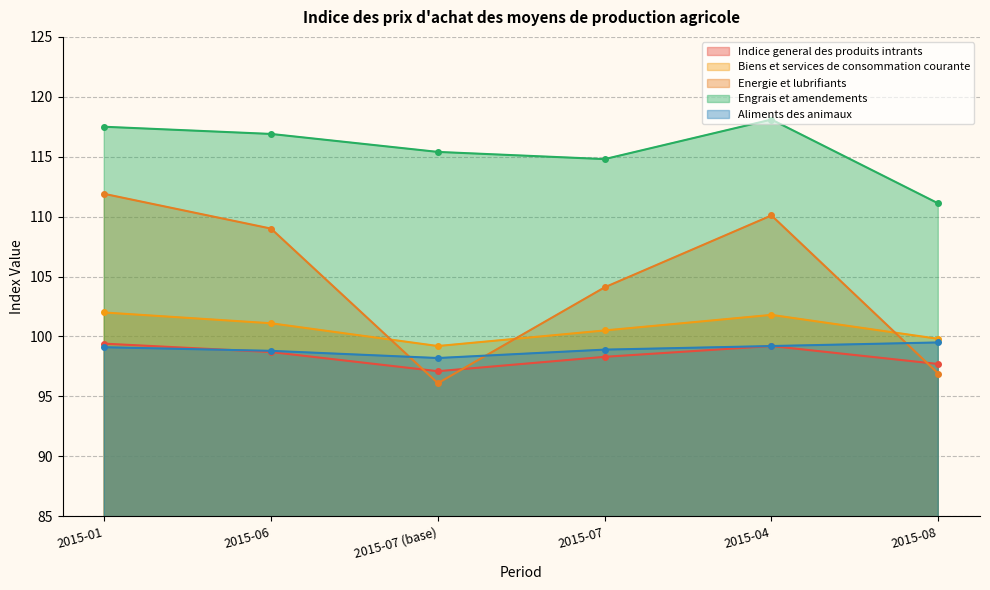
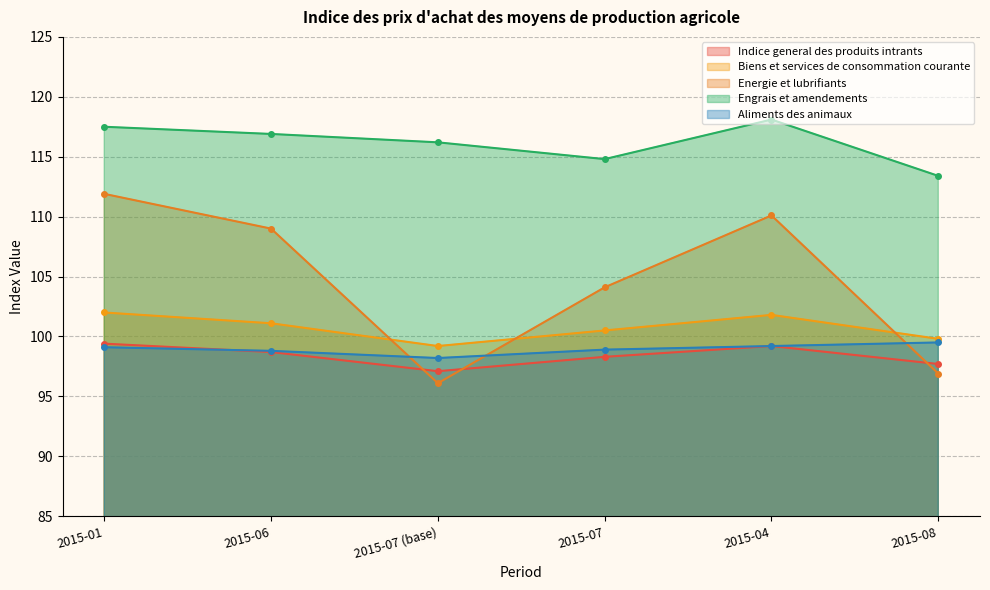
  {
    "Engrais et amendements": {
      "2015-01": 117.5,
      "2015-06": 116.9,
-     "2015-07 (base)": 115.4,
+     "2015-07 (base)": 116.2,
      "2015-07": 114.8,
-     "2015-08": 111.1
+     "2015-08": 113.4
    },
    "Aliments des animaux": {
      "2015-01": 99.1,
      "2015-07 (base)": 98.2,
      "2015-07": 98.9,
      "2015-08": 99.5
    }
  }
